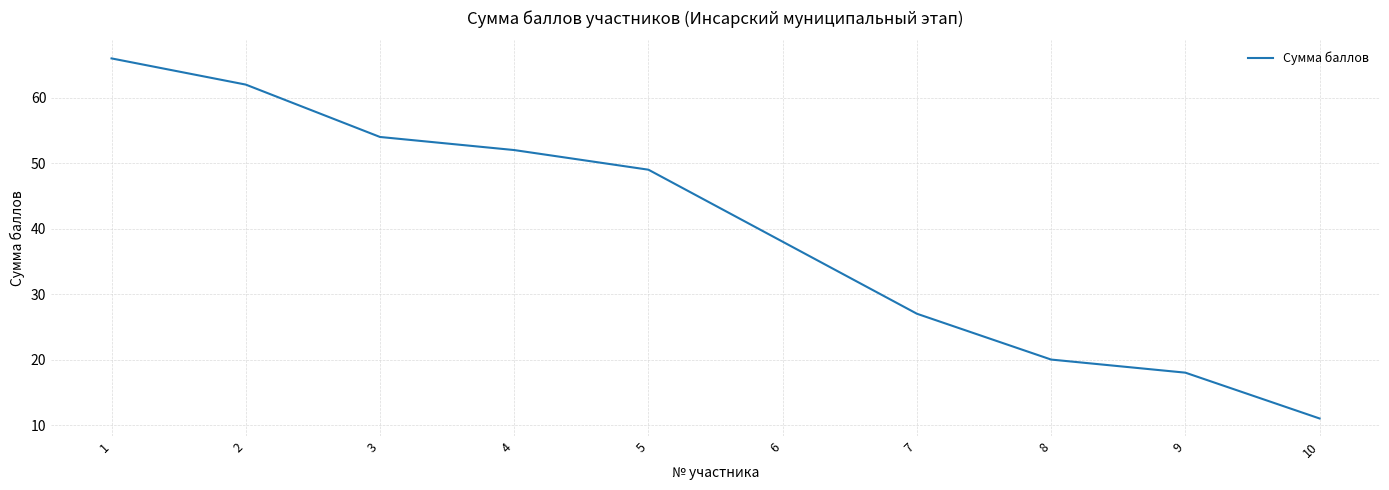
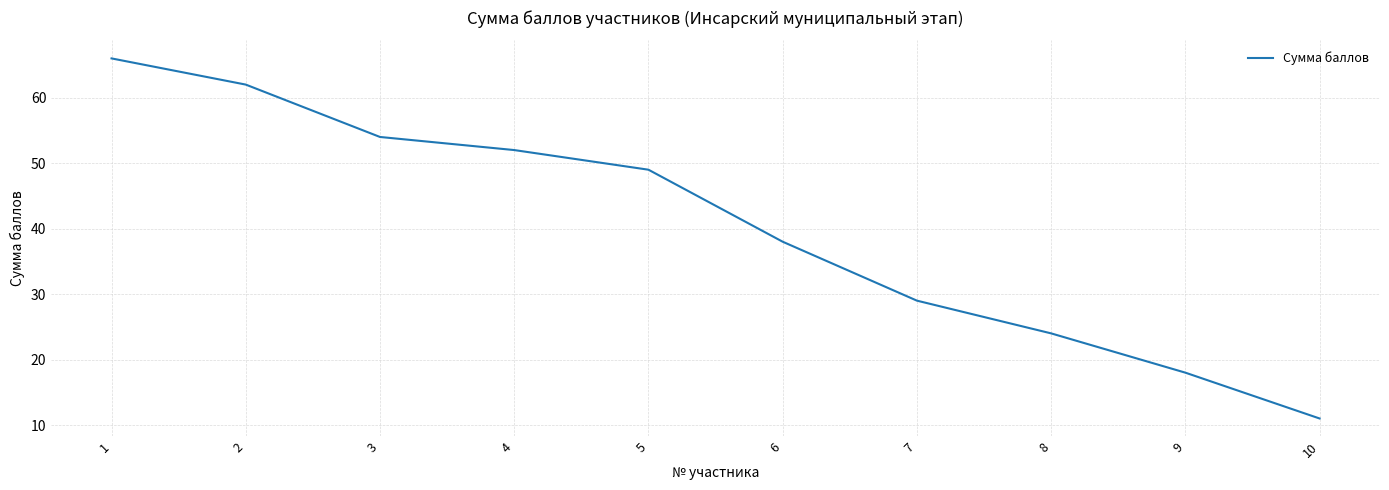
  {
    "1": 66,
    "2": 62,
    "3": 54,
    "4": 52,
    "5": 49,
    "6": 38,
-   "7": 27,
-   "8": 20,
+   "7": 29,
+   "8": 24,
    "9": 18,
    "10": 11
  }
